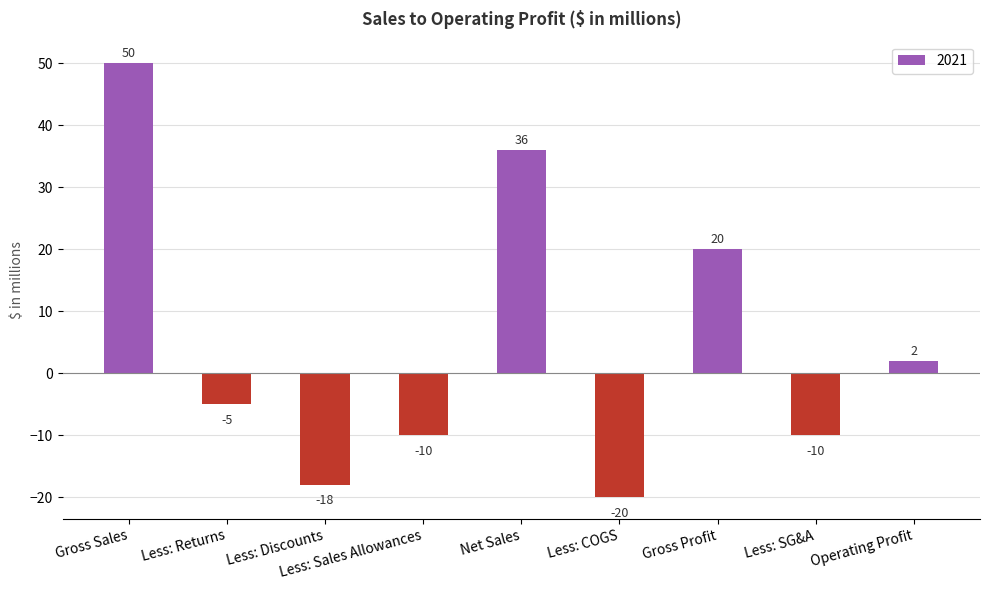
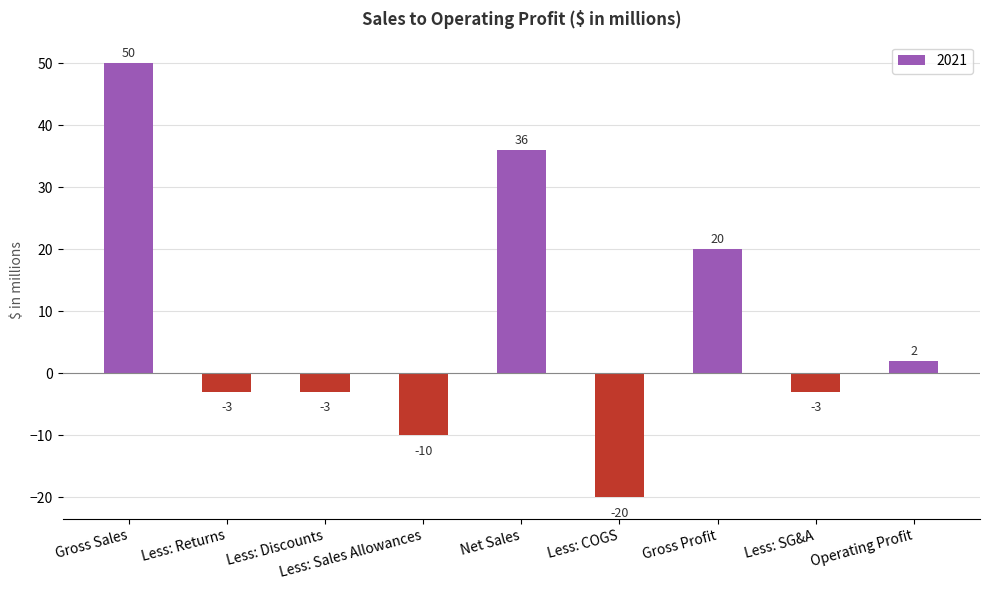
  {
    "Gross Sales": 50,
-   "Less: Returns": -5,
-   "Less: Discounts": -18,
+   "Less: Returns": -3,
+   "Less: Discounts": -3,
    "Less: Sales Allowances": -10,
    "Net Sales": 36,
    "Less: COGS": -20,
    "Gross Profit": 20,
-   "Less: SG&A": -10,
+   "Less: SG&A": -3,
    "Operating Profit": 2
  }
